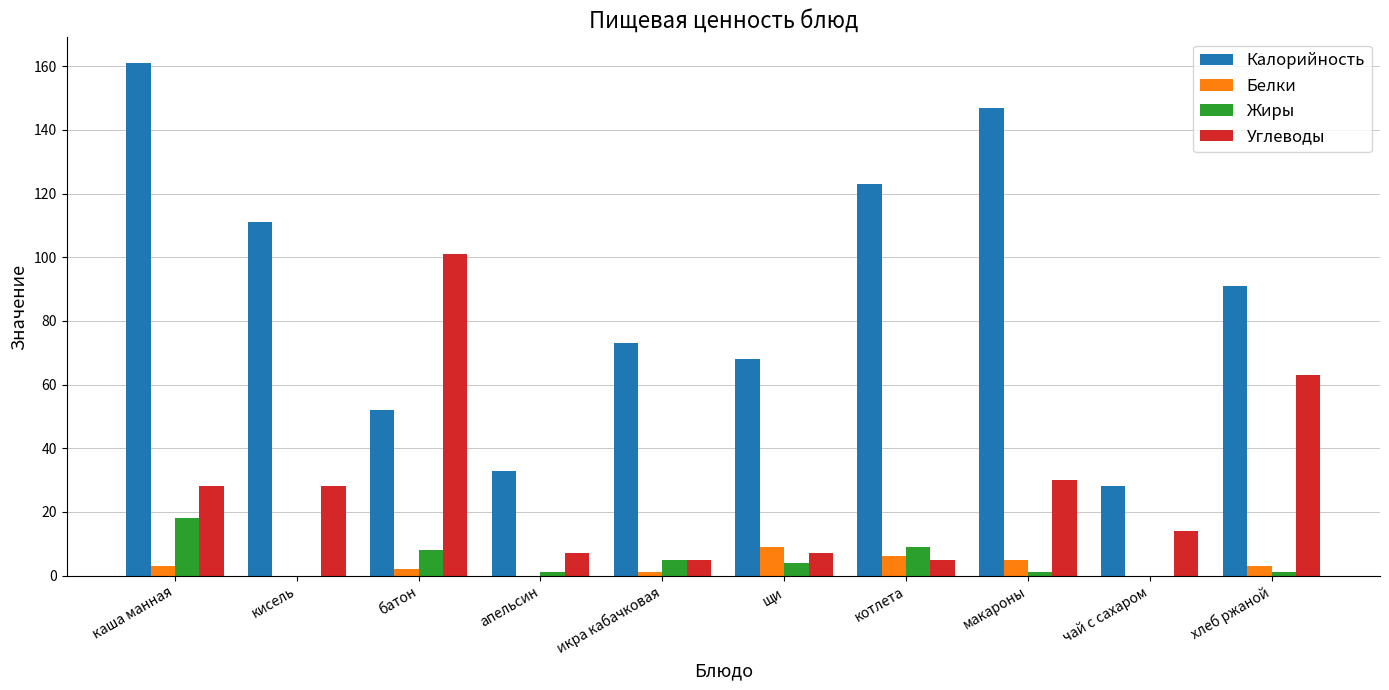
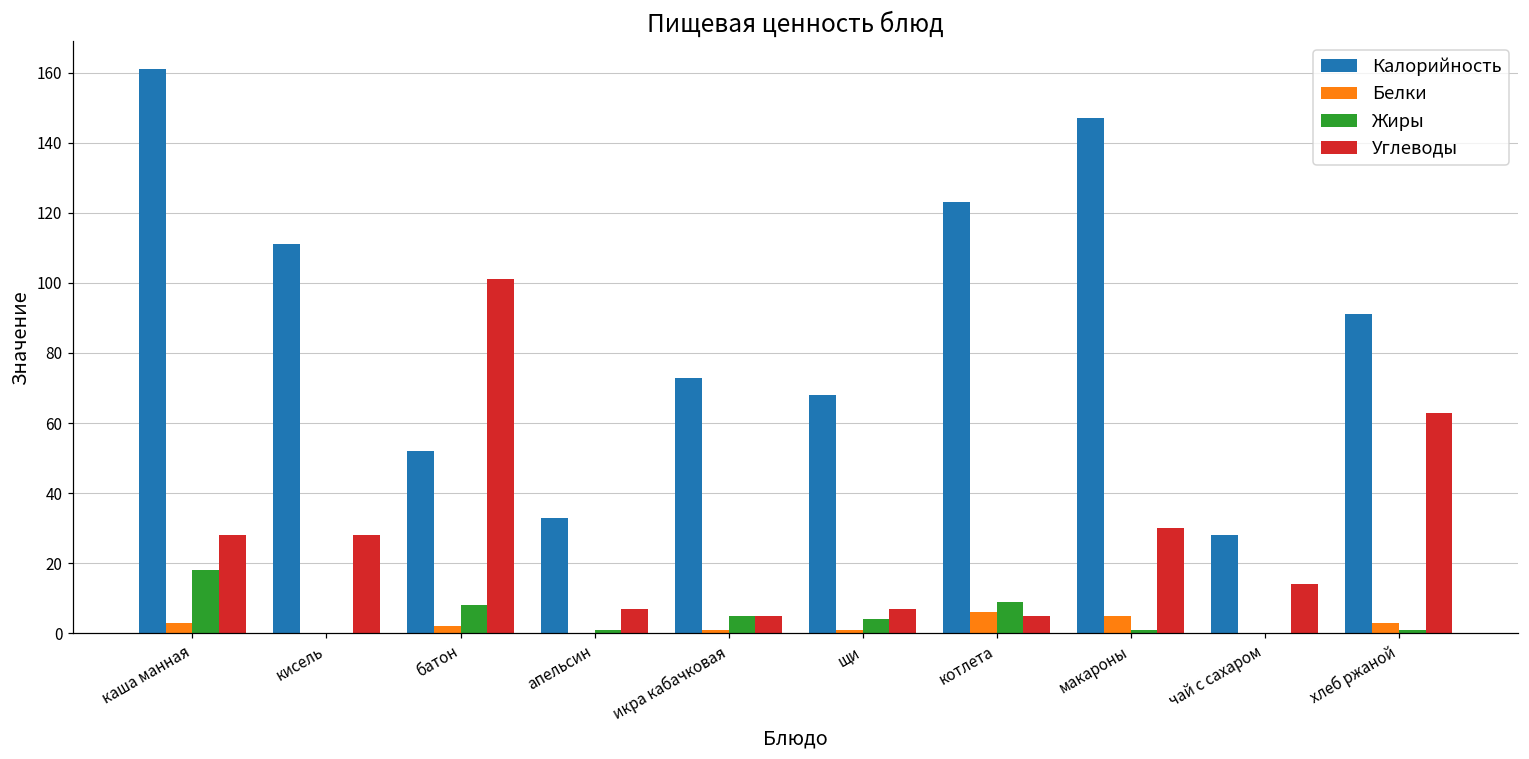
  {
    "Калорийность": {
      "каша манная": 161,
      "кисель": 111,
      "батон": 52,
      "апельсин": 33,
      "икра кабачковая": 73,
      "щи": 68,
      "котлета": 123,
      "макароны": 147,
      "чай с сахаром": 28,
      "хлеб ржаной": 91
    },
    "Белки": {
      "каша манная": 3,
      "кисель": 0,
      "батон": 2,
      "апельсин": 0,
      "икра кабачковая": 1,
-     "щи": 9,
+     "щи": 1,
      "котлета": 6,
      "макароны": 5,
      "чай с сахаром": 0,
      "хлеб ржаной": 3
    },
    "Жиры": {
      "каша манная": 18,
      "кисель": 0,
      "батон": 8,
      "апельсин": 1,
      "икра кабачковая": 5,
      "щи": 4,
      "котлета": 9,
      "макароны": 1,
      "чай с сахаром": 0,
      "хлеб ржаной": 1
    },
    "Углеводы": {
      "каша манная": 28,
      "кисель": 28,
      "батон": 101,
      "апельсин": 7,
      "икра кабачковая": 5,
      "щи": 7,
      "котлета": 5,
      "макароны": 30,
      "чай с сахаром": 14,
      "хлеб ржаной": 63
    }
  }
